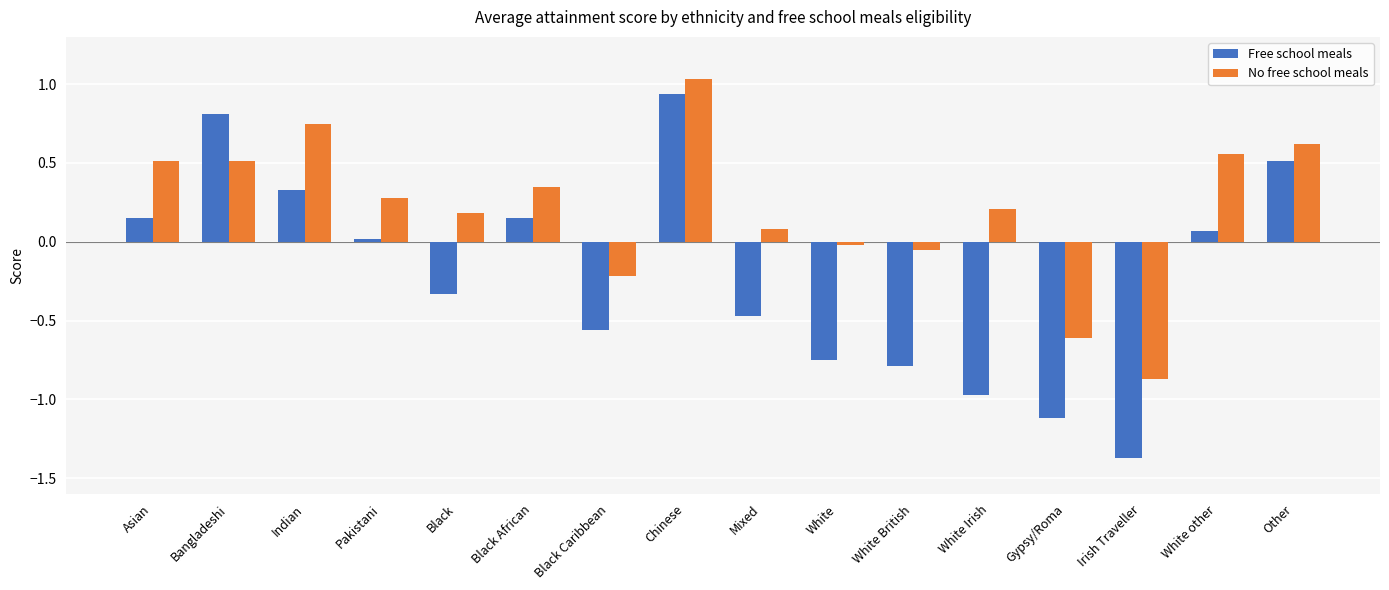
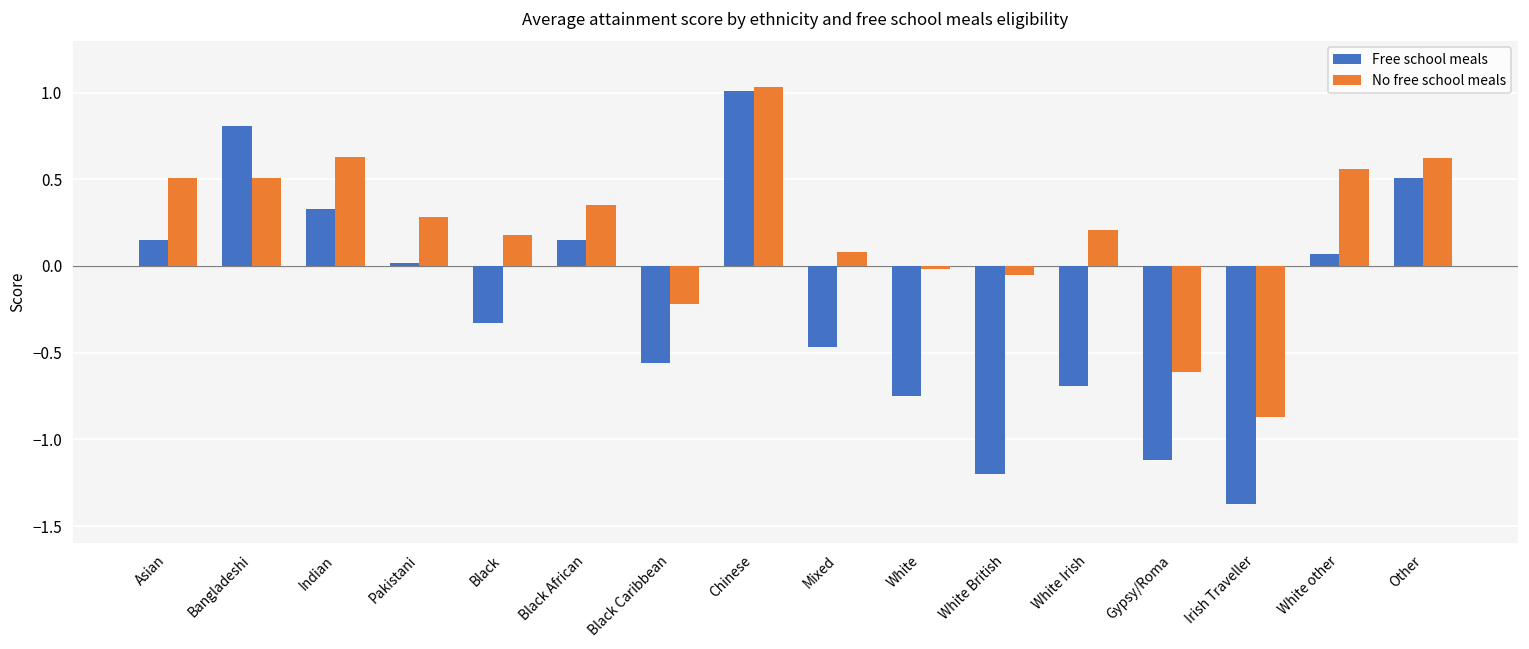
  {
    "Free school meals": {
      "Asian": 0.15,
      "Bangladeshi": 0.81,
      "Indian": 0.33,
      "Pakistani": 0.02,
      "Black": -0.33,
      "Black African": 0.15,
      "Black Caribbean": -0.56,
-     "Chinese": 0.94,
+     "Chinese": 1.01,
      "Mixed": -0.47,
      "White": -0.75,
-     "White British": -0.79,
-     "White Irish": -0.97,
+     "White British": -1.20,
+     "White Irish": -0.69,
      "Gypsy/Roma": -1.12,
      "Irish Traveller": -1.37,
      "White other": 0.07,
      "Other": 0.51
    },
    "No free school meals": {
      "Asian": 0.51,
      "Bangladeshi": 0.51,
-     "Indian": 0.75,
+     "Indian": 0.63,
      "Pakistani": 0.28,
      "Black": 0.18,
      "Black African": 0.35,
      "Black Caribbean": -0.22,
      "Chinese": 1.03,
      "Mixed": 0.08,
      "White": -0.02,
      "White British": -0.05,
      "White Irish": 0.21,
      "Gypsy/Roma": -0.61,
      "Irish Traveller": -0.87,
      "White other": 0.56,
      "Other": 0.62
    }
  }
